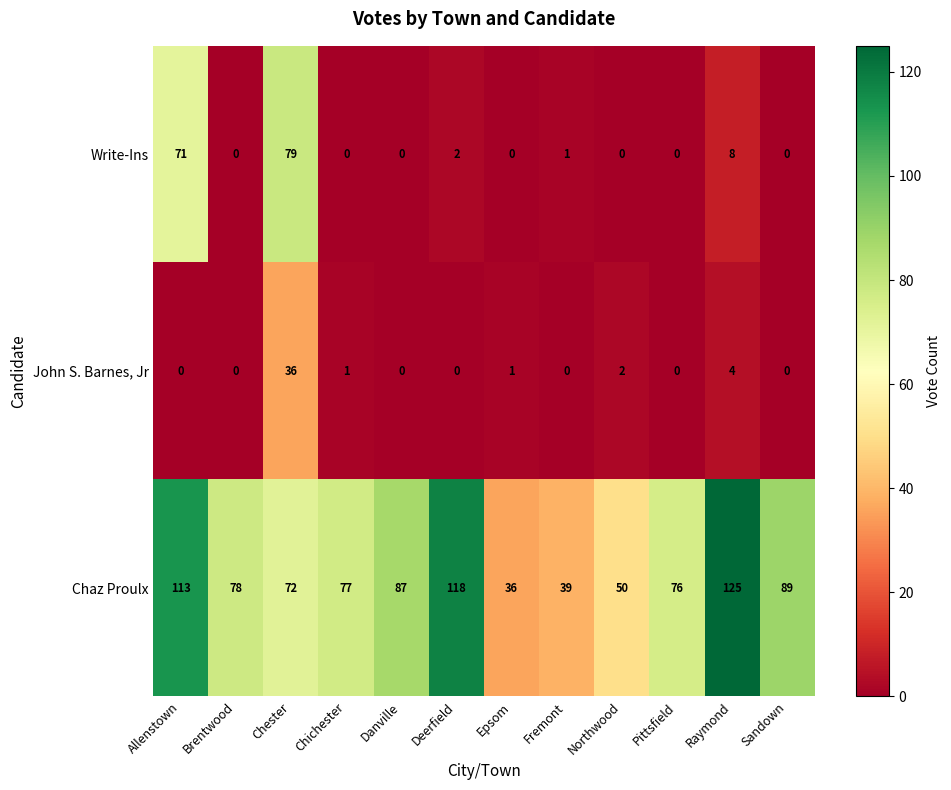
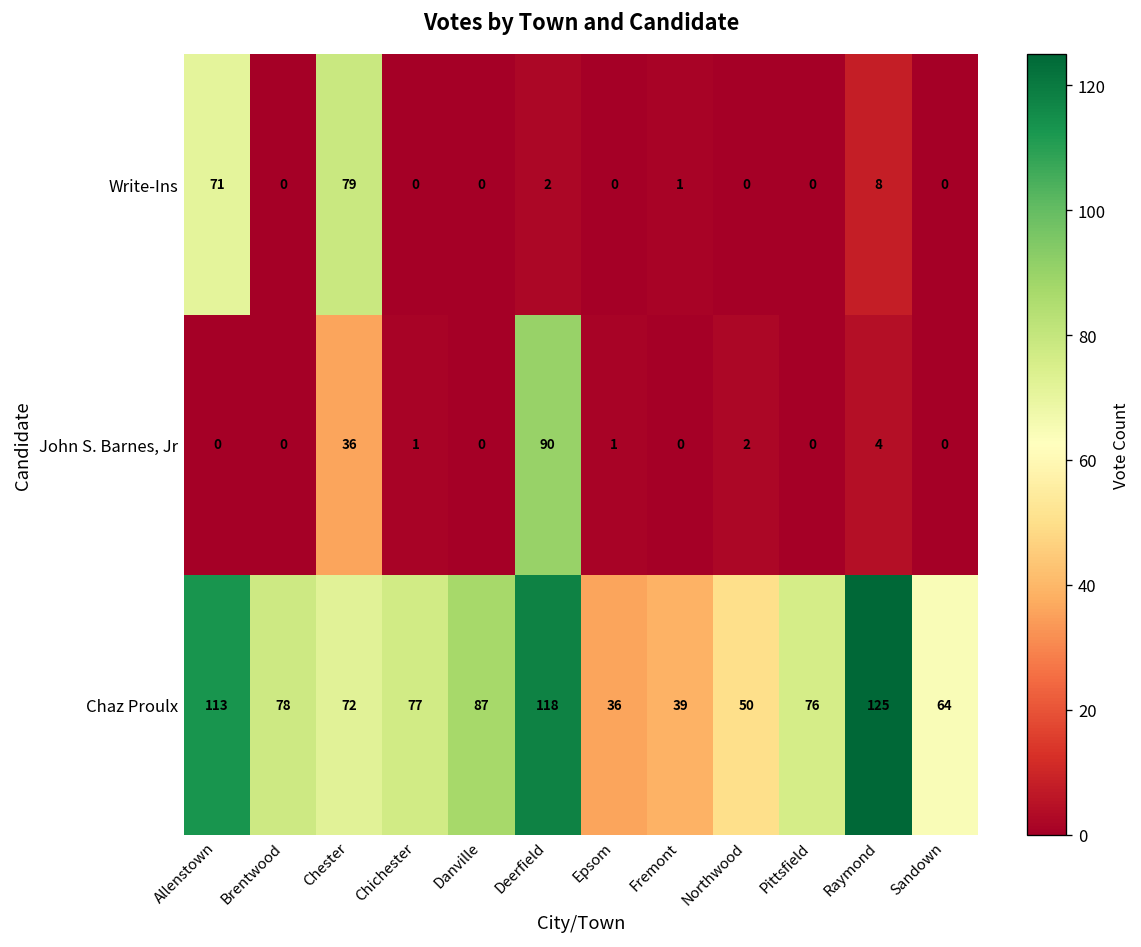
  {
    "Write-Ins": {
      "Allenstown": 71,
      "Brentwood": 0,
      "Chester": 79,
      "Chichester": 0,
      "Danville": 0,
      "Deerfield": 2,
      "Epsom": 0,
      "Fremont": 1,
      "Northwood": 0,
      "Pittsfield": 0,
      "Raymond": 8,
      "Sandown": 0
    },
    "John S. Barnes, Jr": {
      "Allenstown": 0,
      "Brentwood": 0,
      "Chester": 36,
      "Chichester": 1,
      "Danville": 0,
-     "Deerfield": 0,
+     "Deerfield": 90,
      "Epsom": 1,
      "Fremont": 0,
      "Northwood": 2,
      "Pittsfield": 0,
      "Raymond": 4,
      "Sandown": 0
    },
    "Chaz Proulx": {
      "Allenstown": 113,
      "Brentwood": 78,
      "Chester": 72,
      "Chichester": 77,
      "Danville": 87,
      "Deerfield": 118,
      "Epsom": 36,
      "Fremont": 39,
      "Northwood": 50,
      "Pittsfield": 76,
      "Raymond": 125,
-     "Sandown": 89
+     "Sandown": 64
    }
  }
